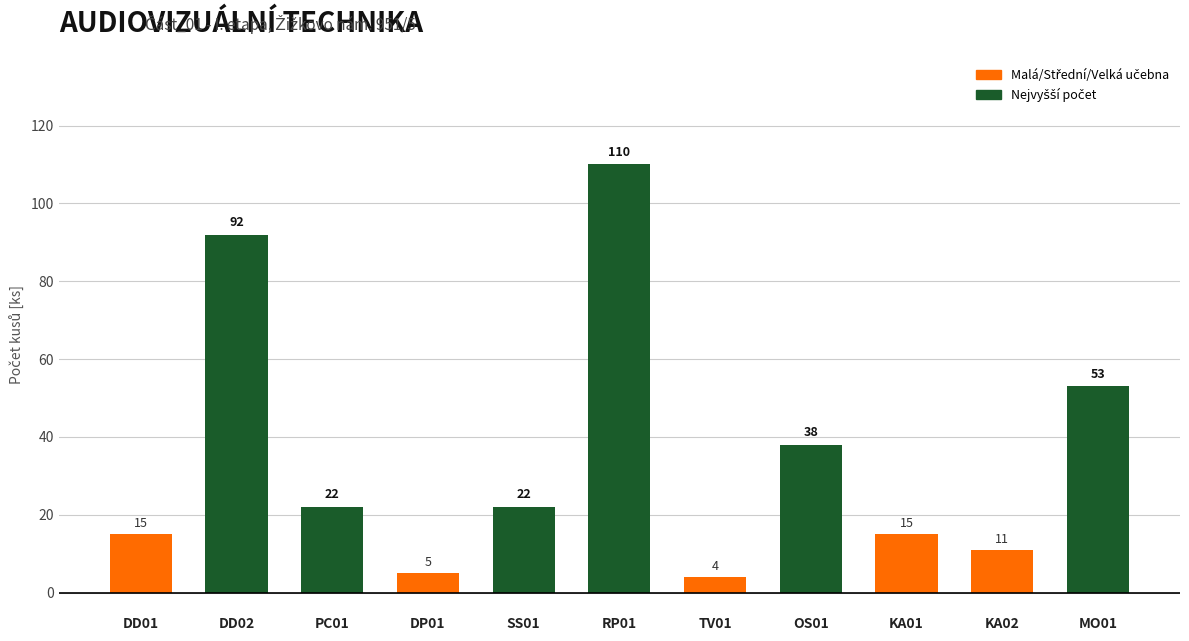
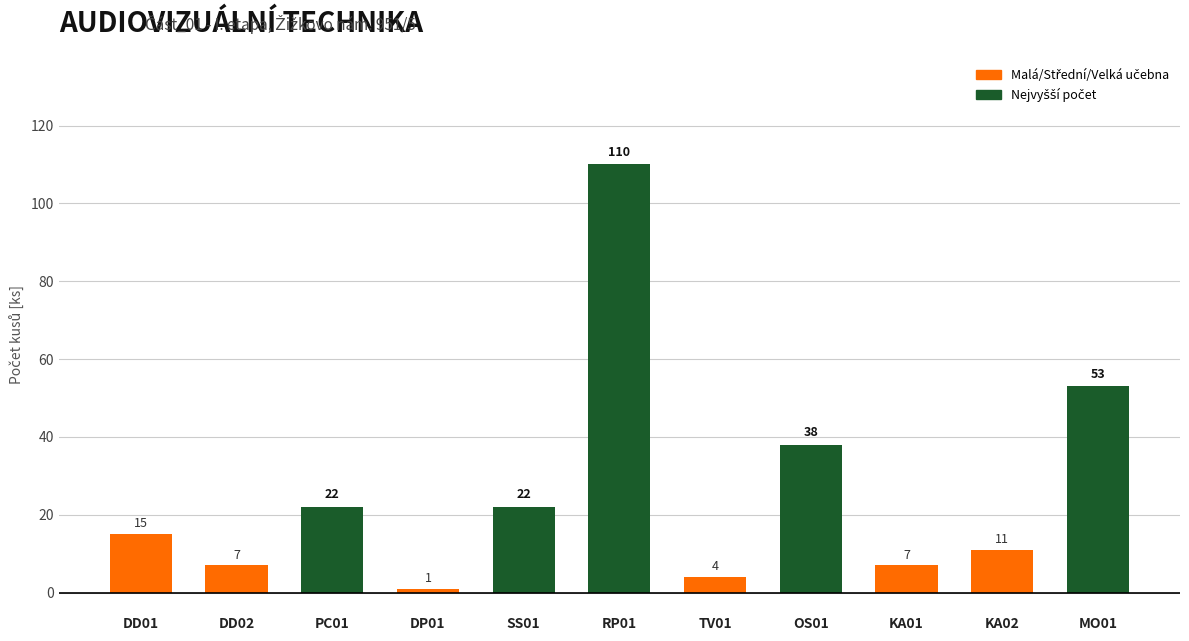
  {
    "DD01": 15,
-   "DD02": 92,
+   "DD02": 7,
    "PC01": 22,
-   "DP01": 5,
+   "DP01": 1,
    "SS01": 22,
    "RP01": 110,
    "TV01": 4,
    "OS01": 38,
-   "KA01": 15,
+   "KA01": 7,
    "KA02": 11,
    "MO01": 53
  }
